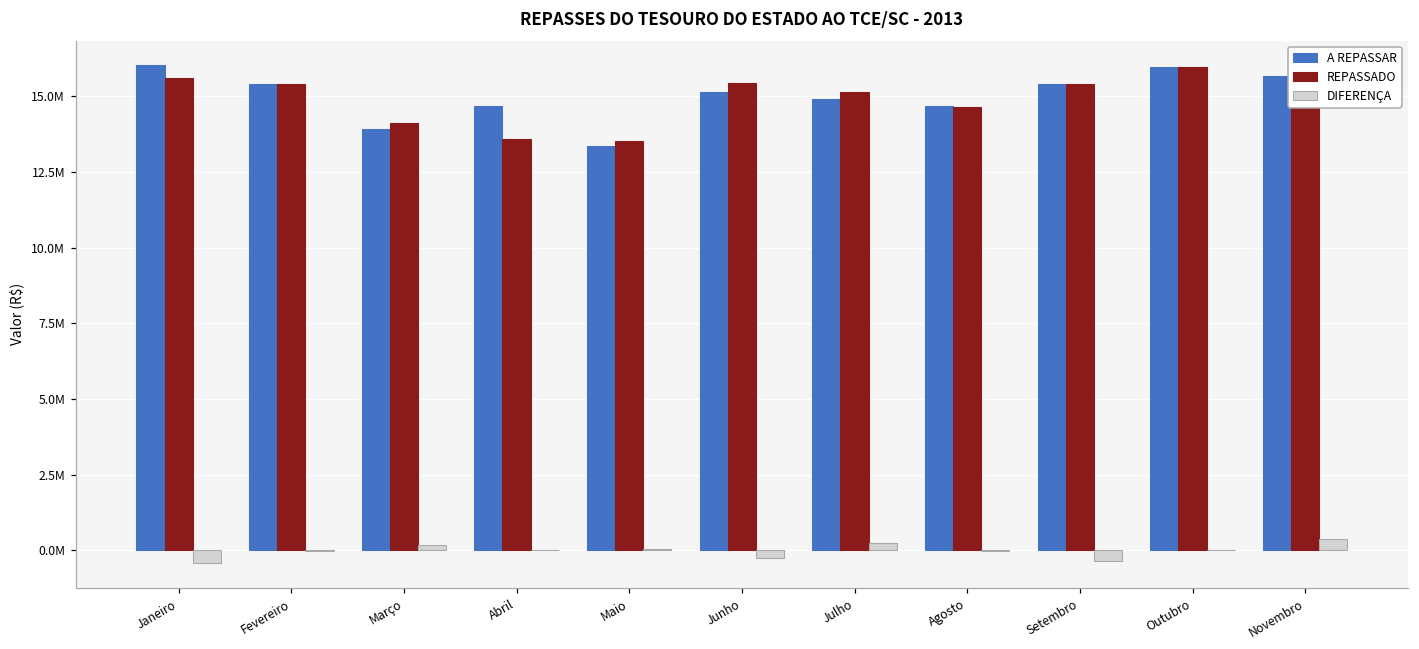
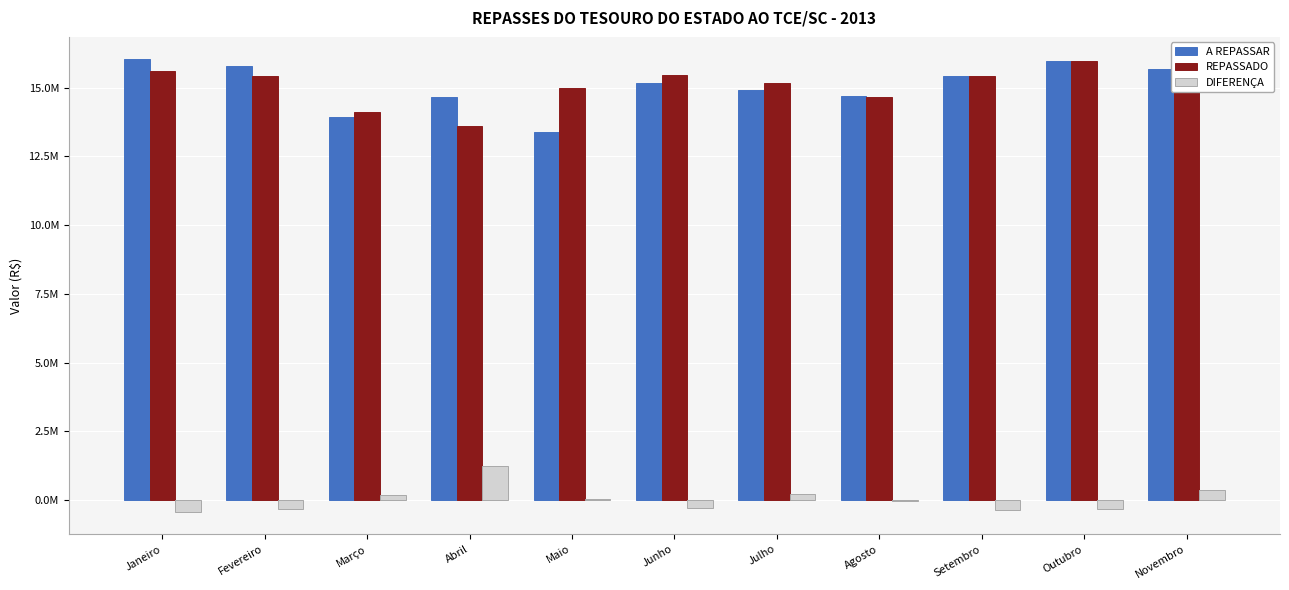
  {
    "A REPASSAR": {
      "Janeiro": 16000000,
-     "Fevereiro": 15400000,
+     "Fevereiro": 15800000,
      "Março": 13900000,
      "Abril": 14700000,
      "Maio": 13400000,
      "Junho": 15200000,
      "Julho": 14900000,
      "Agosto": 14700000,
      "Setembro": 15400000,
      "Outubro": 16000000,
      "Novembro": 15700000
    },
    "REPASSADO": {
      "Janeiro": 15600000,
      "Fevereiro": 15400000,
      "Março": 14100000,
      "Abril": 13600000,
-     "Maio": 13500000,
+     "Maio": 15000000,
      "Junho": 15400000,
      "Julho": 15200000,
      "Agosto": 14700000,
      "Setembro": 15400000,
      "Outubro": 16000000
    },
    "DIFERENÇA": {
      "Janeiro": -400000,
-     "Fevereiro": 0,
+     "Fevereiro": -300000,
      "Março": 200000,
-     "Abril": 0,
+     "Abril": 1200000,
      "Junho": -300000,
      "Julho": 200000,
      "Setembro": -300000,
-     "Outubro": 0,
+     "Outubro": -300000,
      "Novembro": 400000
    }
  }
